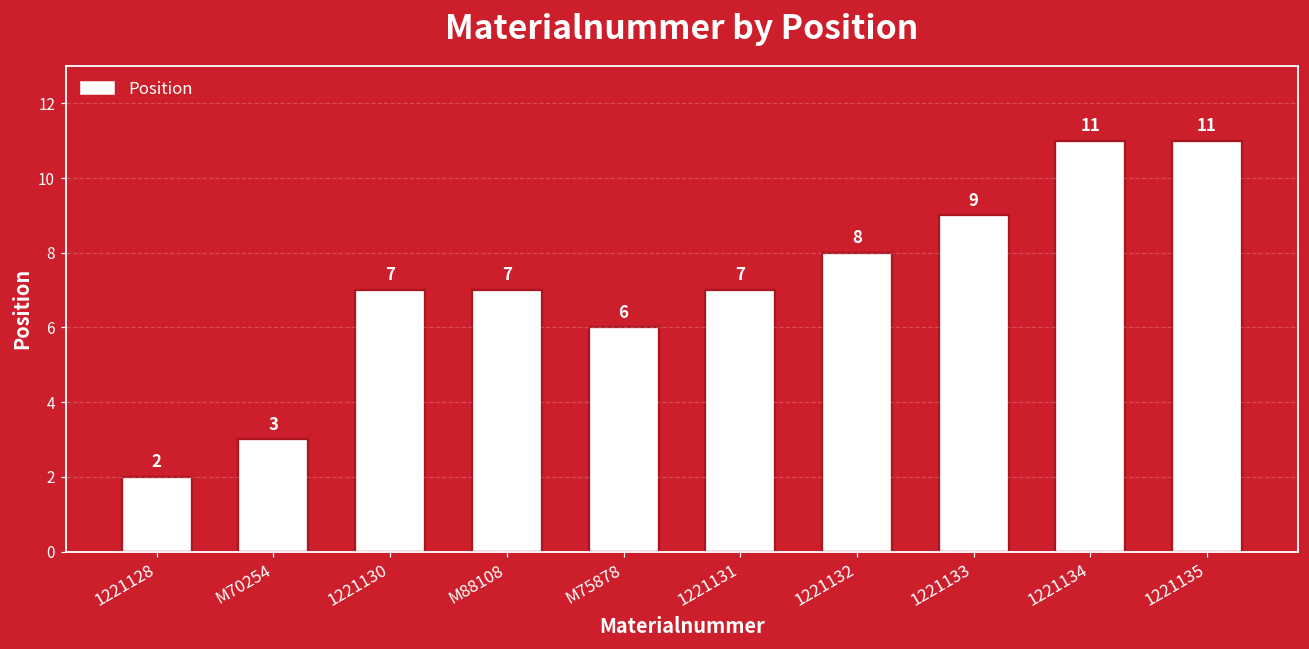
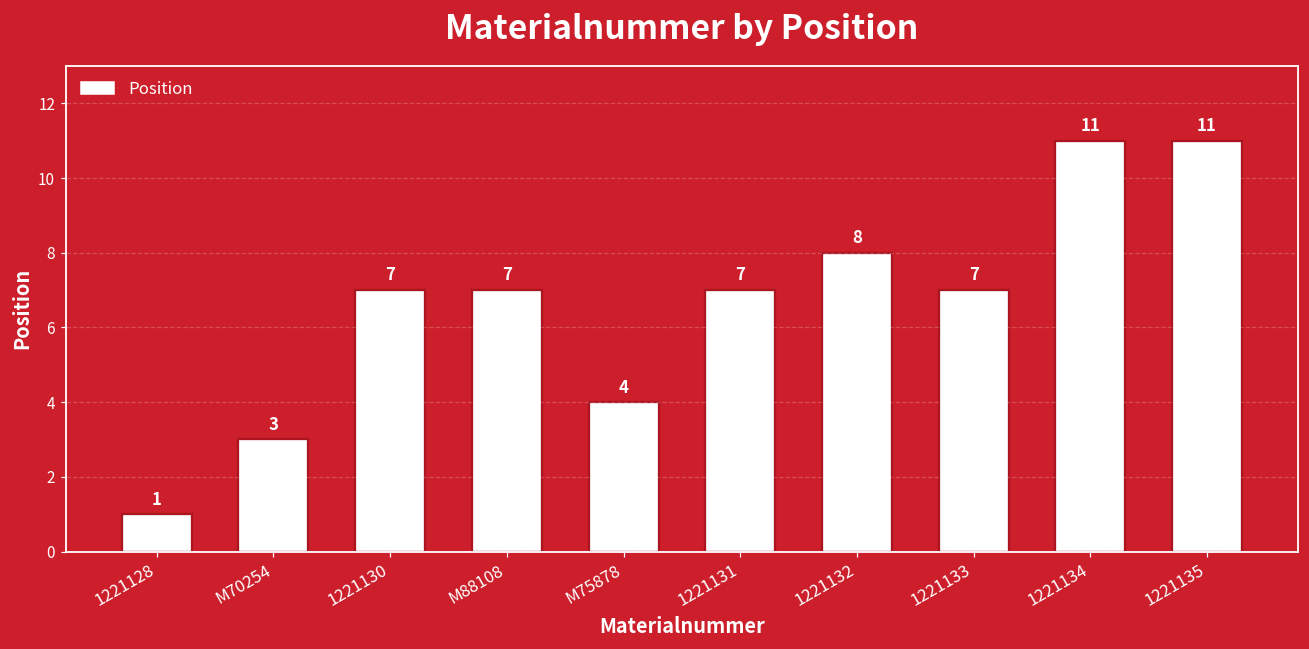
  {
-   "1221128": 2,
+   "1221128": 1,
    "M70254": 3,
    "1221130": 7,
    "M88108": 7,
-   "M75878": 6,
+   "M75878": 4,
    "1221131": 7,
    "1221132": 8,
-   "1221133": 9,
+   "1221133": 7,
    "1221134": 11,
    "1221135": 11
  }
